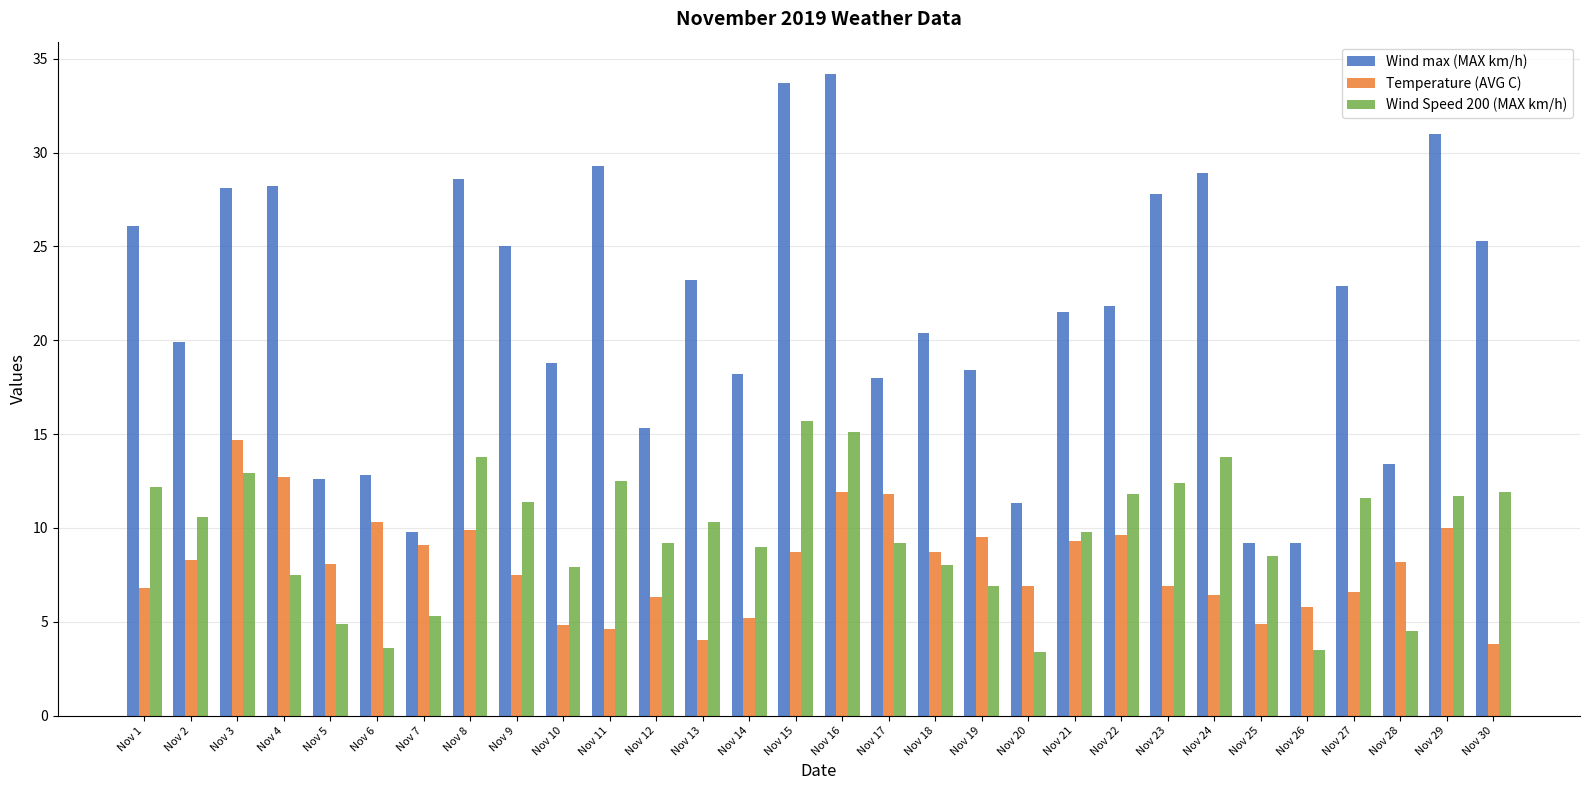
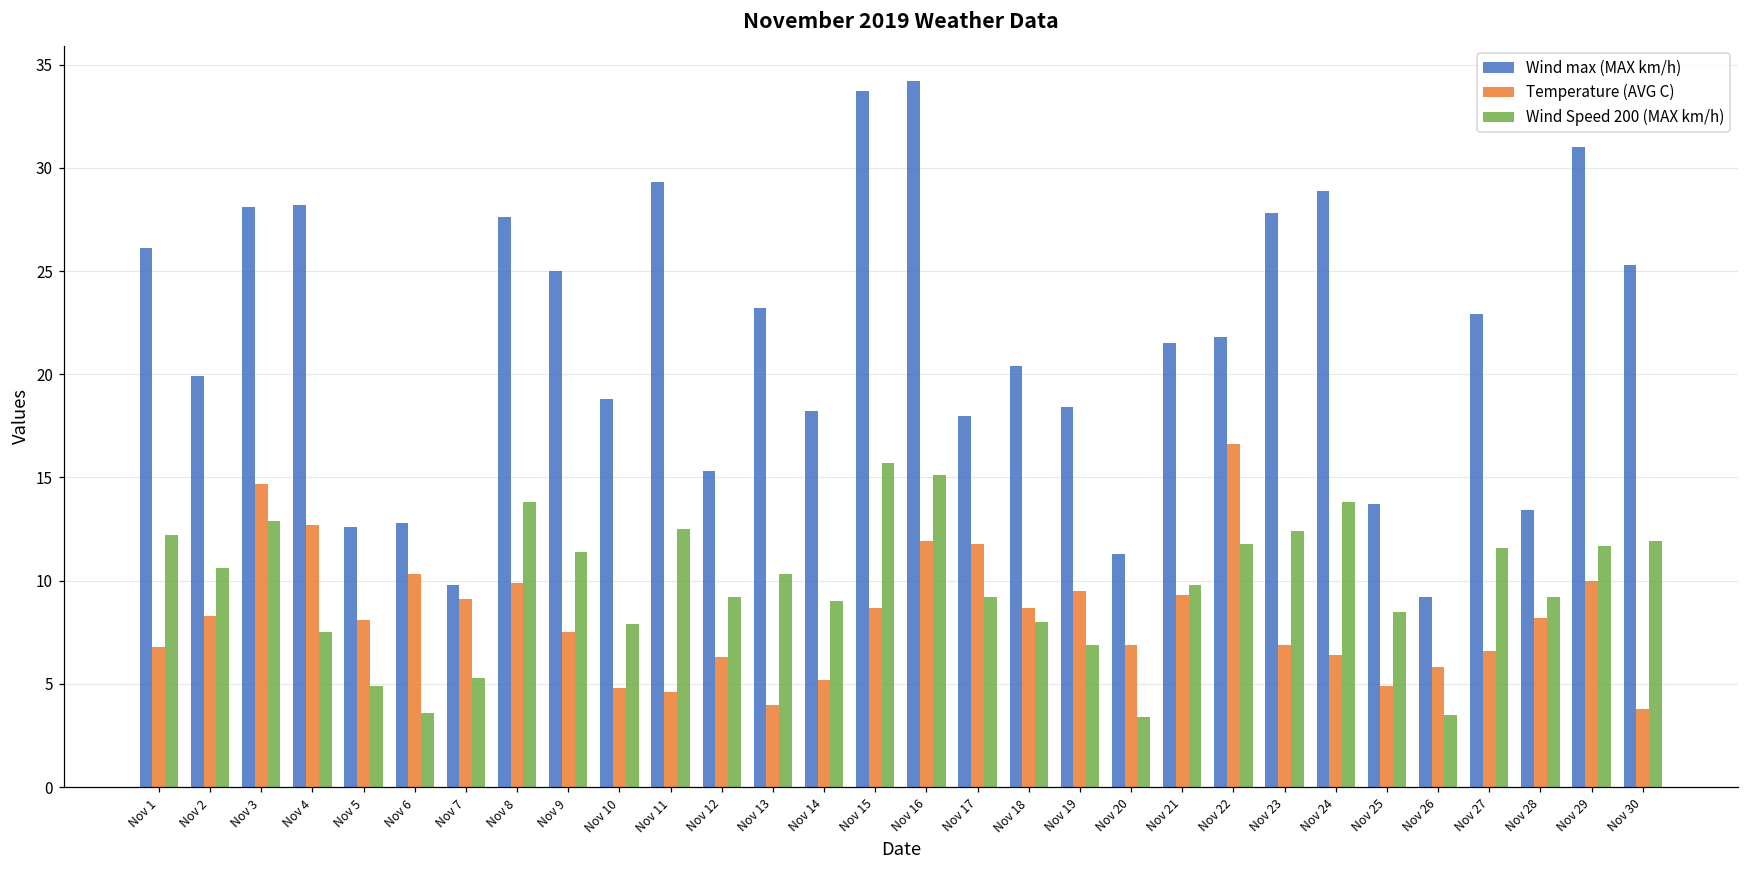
  {
    "Wind max (MAX km/h)": {
      "Nov 1": 26.1,
      "Nov 2": 19.9,
      "Nov 3": 28.1,
      "Nov 4": 28.2,
      "Nov 5": 12.6,
      "Nov 6": 12.8,
      "Nov 7": 9.8,
-     "Nov 8": 28.6,
+     "Nov 8": 27.6,
      "Nov 9": 25.0,
      "Nov 10": 18.8,
      "Nov 11": 29.3,
      "Nov 12": 15.3,
      "Nov 13": 23.2,
      "Nov 14": 18.2,
      "Nov 15": 33.7,
      "Nov 16": 34.2,
      "Nov 17": 18.0,
      "Nov 18": 20.4,
      "Nov 19": 18.4,
      "Nov 20": 11.3,
      "Nov 21": 21.5,
      "Nov 22": 21.8,
      "Nov 23": 27.8,
      "Nov 24": 28.9,
-     "Nov 25": 9.2,
+     "Nov 25": 13.7,
      "Nov 26": 9.2,
      "Nov 27": 22.9,
      "Nov 28": 13.4,
      "Nov 29": 31.0,
      "Nov 30": 25.3
    },
    "Temperature (AVG C)": {
      "Nov 1": 6.8,
      "Nov 2": 8.3,
      "Nov 3": 14.7,
      "Nov 4": 12.7,
      "Nov 5": 8.1,
      "Nov 6": 10.3,
      "Nov 7": 9.1,
      "Nov 8": 9.9,
      "Nov 9": 7.5,
      "Nov 10": 4.8,
      "Nov 11": 4.6,
      "Nov 12": 6.3,
      "Nov 13": 4.0,
      "Nov 14": 5.2,
      "Nov 15": 8.7,
      "Nov 16": 11.9,
      "Nov 17": 11.8,
      "Nov 18": 8.7,
      "Nov 19": 9.5,
      "Nov 20": 6.9,
      "Nov 21": 9.3,
-     "Nov 22": 9.6,
+     "Nov 22": 16.6,
      "Nov 23": 6.9,
      "Nov 24": 6.4,
      "Nov 25": 4.9,
      "Nov 26": 5.8,
      "Nov 27": 6.6,
      "Nov 28": 8.2,
      "Nov 29": 10.0,
      "Nov 30": 3.8
    },
    "Wind Speed 200 (MAX km/h)": {
      "Nov 1": 12.2,
      "Nov 2": 10.6,
      "Nov 3": 12.9,
      "Nov 4": 7.5,
      "Nov 5": 4.9,
      "Nov 6": 3.6,
      "Nov 7": 5.3,
      "Nov 8": 13.8,
      "Nov 9": 11.4,
      "Nov 10": 7.9,
      "Nov 11": 12.5,
      "Nov 12": 9.2,
      "Nov 13": 10.3,
      "Nov 14": 9.0,
      "Nov 15": 15.7,
      "Nov 16": 15.1,
      "Nov 17": 9.2,
      "Nov 18": 8.0,
      "Nov 19": 6.9,
      "Nov 20": 3.4,
      "Nov 21": 9.8,
      "Nov 22": 11.8,
      "Nov 23": 12.4,
      "Nov 24": 13.8,
      "Nov 25": 8.5,
      "Nov 26": 3.5,
      "Nov 27": 11.6,
-     "Nov 28": 4.5,
+     "Nov 28": 9.2,
      "Nov 29": 11.7,
      "Nov 30": 11.9
    }
  }
